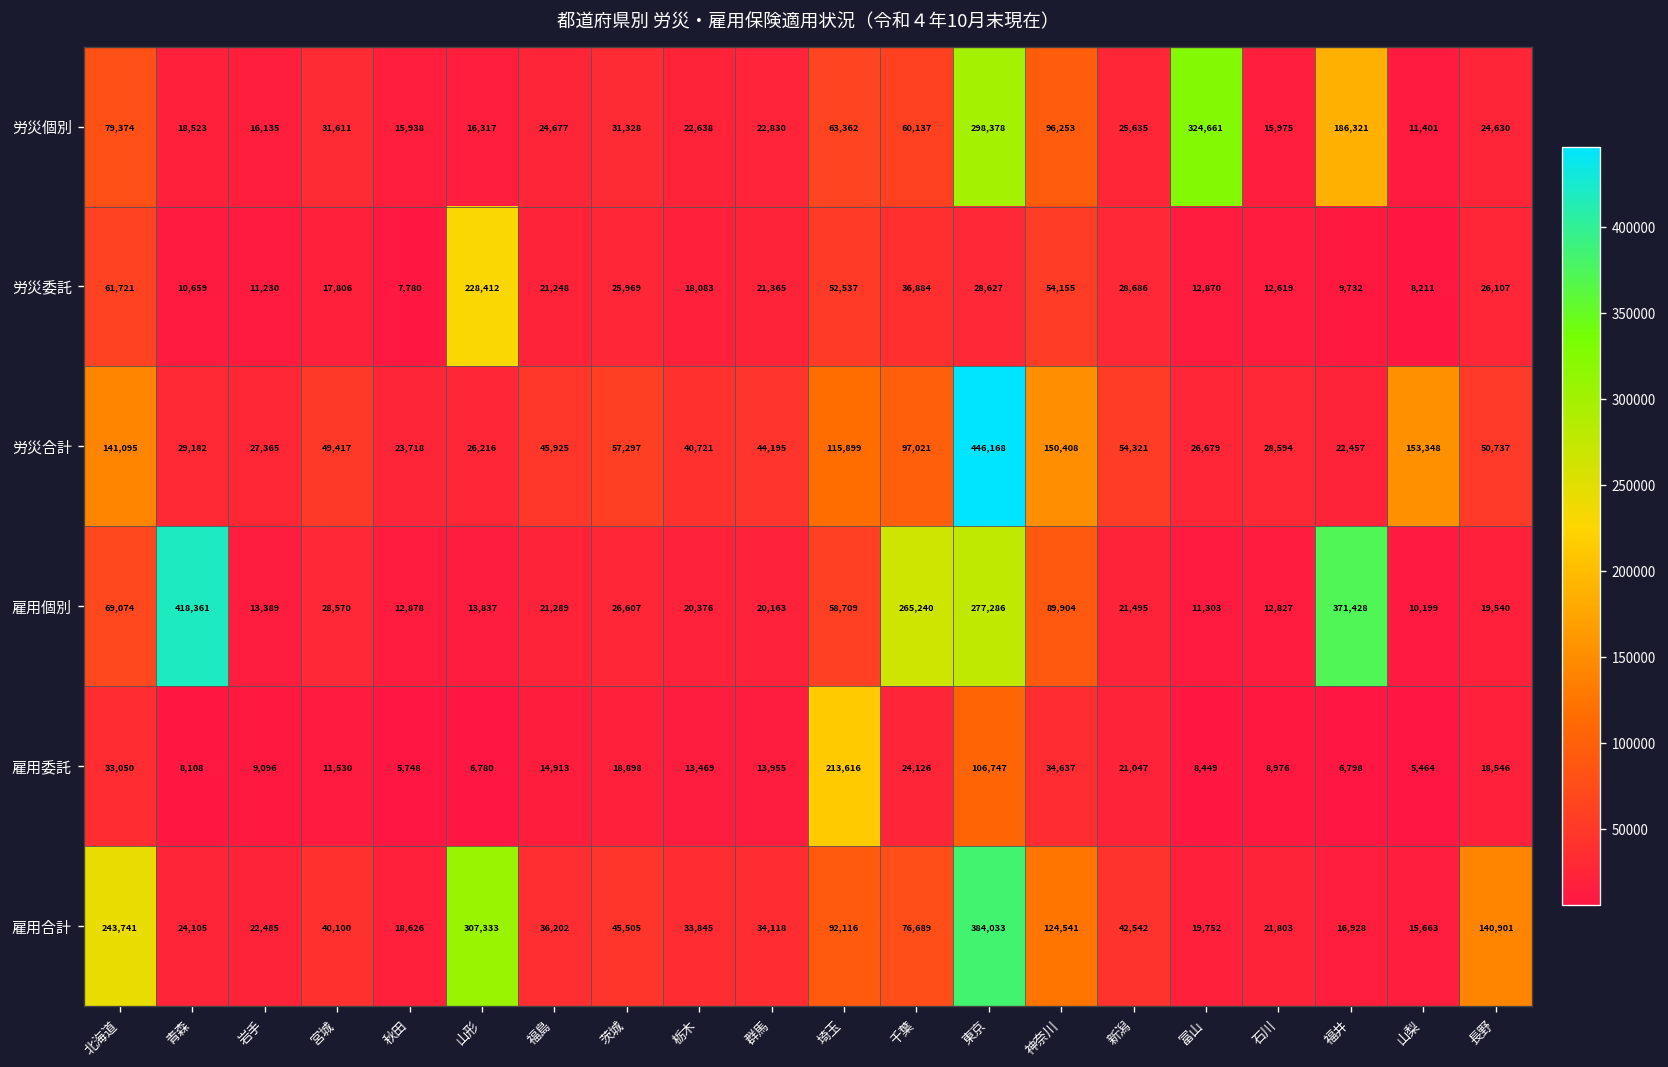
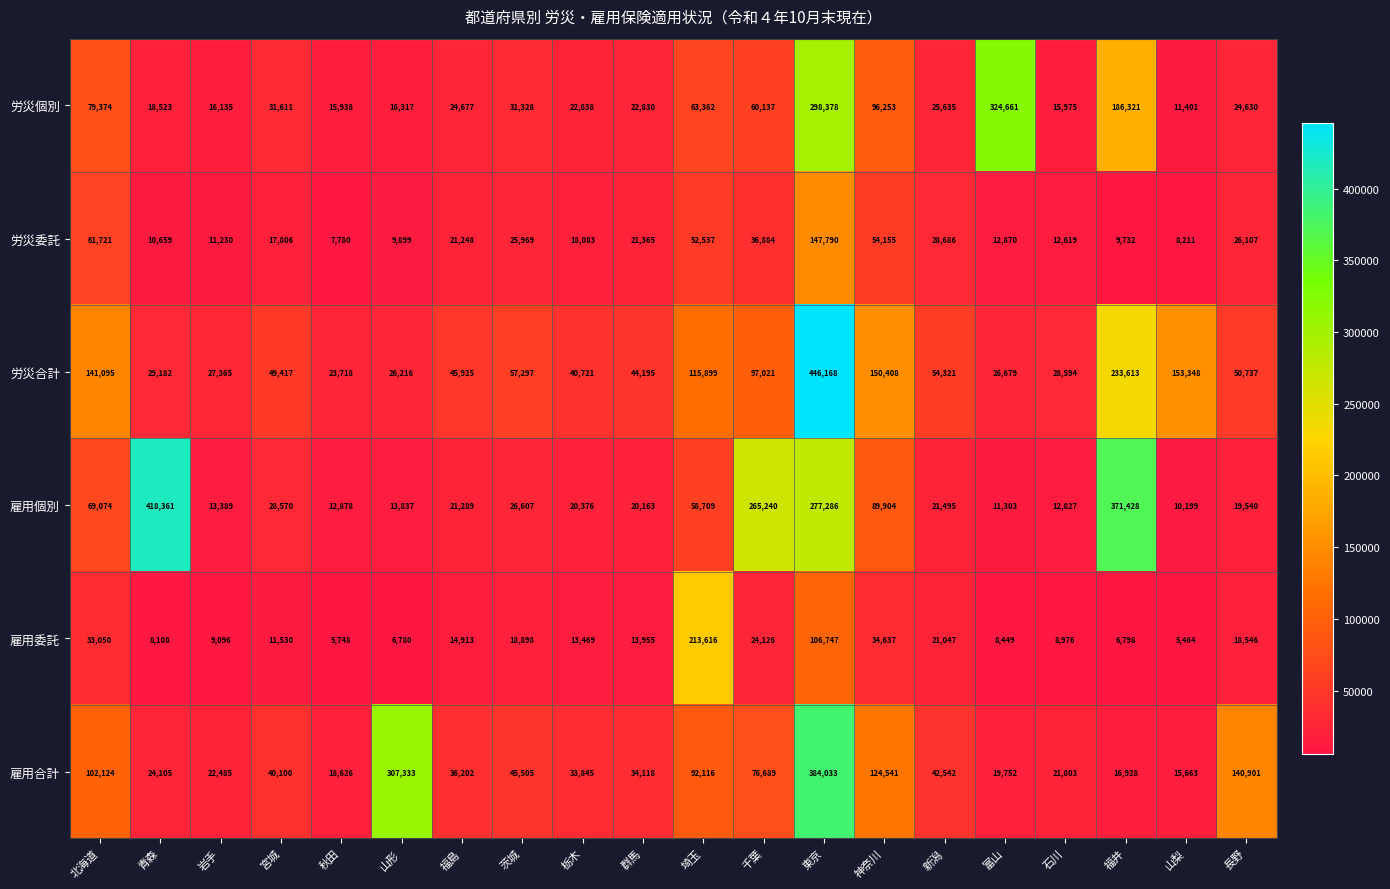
  {
    "労災個別": {
      "北海道": "79,374",
      "青森": "18,523",
      "岩手": "16,135",
      "宮城": "31,611",
      "秋田": "15,938",
      "山形": "16,317",
      "福島": "24,677",
      "茨城": "31,328",
      "栃木": "22,638",
      "群馬": "22,830",
      "埼玉": "63,362",
      "千葉": "60,137",
      "東京": "298,378",
      "神奈川": "96,253",
      "新潟": "25,635",
      "富山": "324,661",
      "石川": "15,975",
      "福井": "186,321",
      "山梨": "11,401",
      "長野": "24,630"
    },
    "労災委託": {
      "北海道": "61,721",
      "青森": "10,659",
      "岩手": "11,230",
      "宮城": "17,806",
      "秋田": "7,780",
-     "山形": "228,412",
+     "山形": "9,899",
      "福島": "21,248",
      "茨城": "25,969",
      "栃木": "18,083",
      "群馬": "21,365",
      "埼玉": "52,537",
      "千葉": "36,884",
-     "東京": "28,627",
+     "東京": "147,790",
      "神奈川": "54,155",
      "新潟": "28,686",
      "富山": "12,870",
      "石川": "12,619",
      "福井": "9,732",
      "山梨": "8,211",
      "長野": "26,107"
    },
    "労災合計": {
      "北海道": "141,095",
      "青森": "29,182",
      "岩手": "27,365",
      "宮城": "49,417",
      "秋田": "23,718",
      "山形": "26,216",
      "福島": "45,925",
      "茨城": "57,297",
      "栃木": "40,721",
      "群馬": "44,195",
      "埼玉": "115,899",
      "千葉": "97,021",
      "東京": "446,168",
      "神奈川": "150,408",
      "新潟": "54,321",
      "富山": "26,679",
      "石川": "28,594",
-     "福井": "22,457",
+     "福井": "233,613",
      "山梨": "153,348",
      "長野": "50,737"
    },
    "雇用個別": {
      "北海道": "69,074",
      "青森": "418,361",
      "岩手": "13,389",
      "宮城": "28,570",
      "秋田": "12,878",
      "山形": "13,837",
      "福島": "21,289",
      "茨城": "26,607",
      "栃木": "20,376",
      "群馬": "20,163",
      "埼玉": "58,709",
      "千葉": "265,240",
      "東京": "277,286",
      "神奈川": "89,904",
      "新潟": "21,495",
      "富山": "11,303",
      "石川": "12,827",
      "福井": "371,428",
      "山梨": "10,199",
      "長野": "19,540"
    },
    "雇用委託": {
      "北海道": "33,050",
      "青森": "8,108",
      "岩手": "9,096",
      "宮城": "11,530",
      "秋田": "5,748",
      "山形": "6,780",
      "福島": "14,913",
      "茨城": "18,898",
      "栃木": "13,469",
      "群馬": "13,955",
      "埼玉": "213,616",
      "千葉": "24,126",
      "東京": "106,747",
      "神奈川": "34,637",
      "新潟": "21,047",
      "富山": "8,449",
      "石川": "8,976",
      "福井": "6,798",
      "山梨": "5,464",
      "長野": "18,546"
    },
    "雇用合計": {
-     "北海道": "243,741",
+     "北海道": "102,124",
      "青森": "24,105",
      "岩手": "22,485",
      "宮城": "40,100",
      "秋田": "18,626",
      "山形": "307,333",
      "福島": "36,202",
      "茨城": "45,505",
      "栃木": "33,845",
      "群馬": "34,118",
      "埼玉": "92,116",
      "千葉": "76,689",
      "東京": "384,033",
      "神奈川": "124,541",
      "新潟": "42,542",
      "富山": "19,752",
      "石川": "21,803",
      "福井": "16,928",
      "山梨": "15,663",
      "長野": "140,901"
    }
  }
